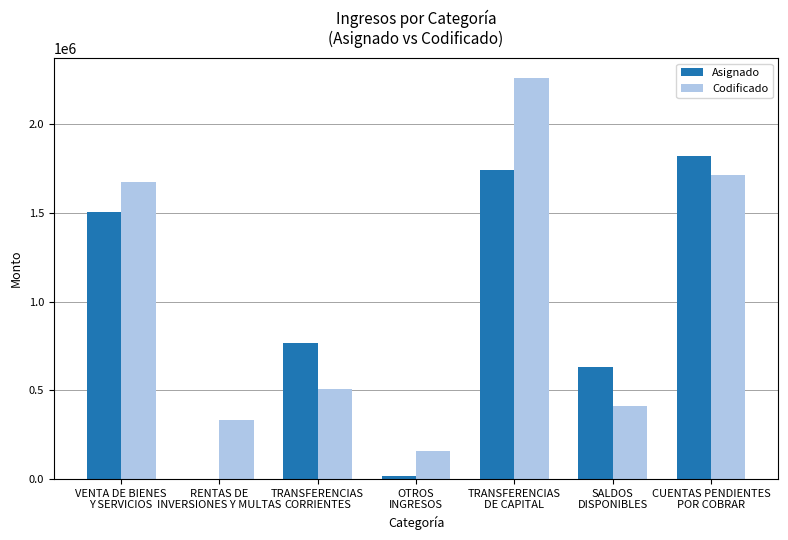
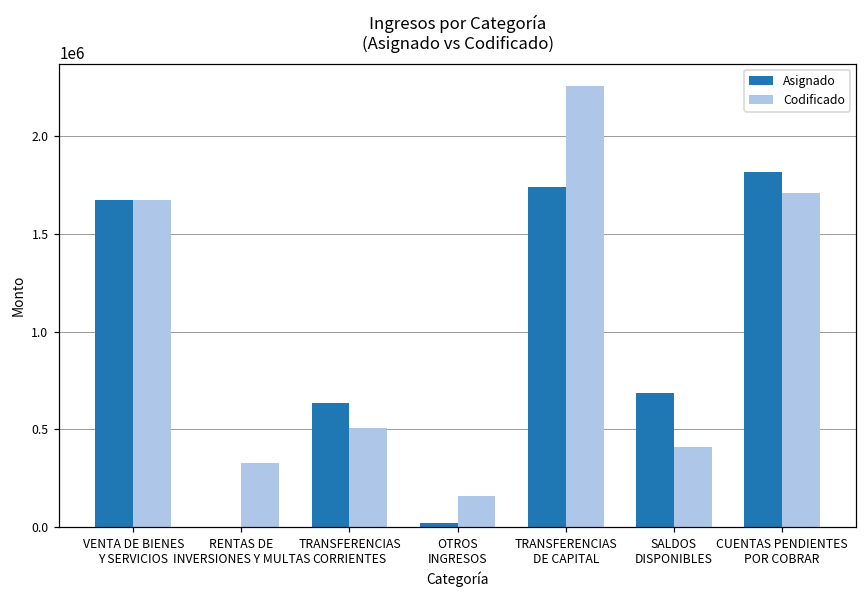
  {
    "Asignado": {
-     "VENTA DE BIENES Y SERVICIOS": 1510000,
+     "VENTA DE BIENES Y SERVICIOS": 1680000,
      "RENTAS DE INVERSIONES Y MULTAS": 0,
-     "TRANSFERENCIAS CORRIENTES": 770000,
+     "TRANSFERENCIAS CORRIENTES": 640000,
      "OTROS INGRESOS": 20000,
      "TRANSFERENCIAS DE CAPITAL": 1740000,
-     "SALDOS DISPONIBLES": 630000,
+     "SALDOS DISPONIBLES": 690000,
      "CUENTAS PENDIENTES POR COBRAR": 1820000
    },
    "Codificado": {
      "VENTA DE BIENES Y SERVICIOS": 1680000,
      "RENTAS DE INVERSIONES Y MULTAS": 330000,
      "TRANSFERENCIAS CORRIENTES": 510000,
      "OTROS INGRESOS": 160000,
      "TRANSFERENCIAS DE CAPITAL": 2260000,
      "SALDOS DISPONIBLES": 410000,
      "CUENTAS PENDIENTES POR COBRAR": 1710000
    }
  }
